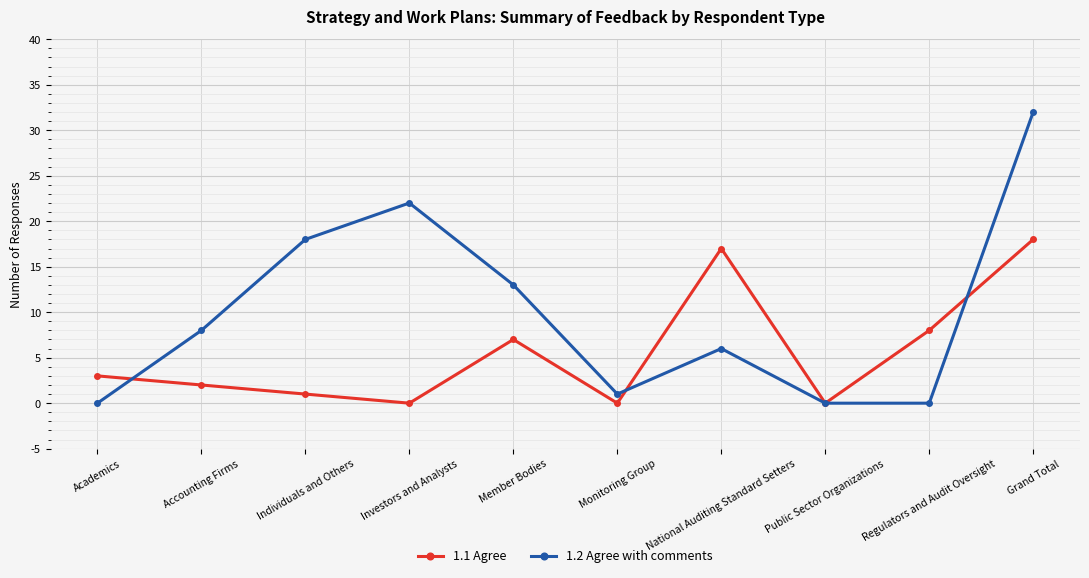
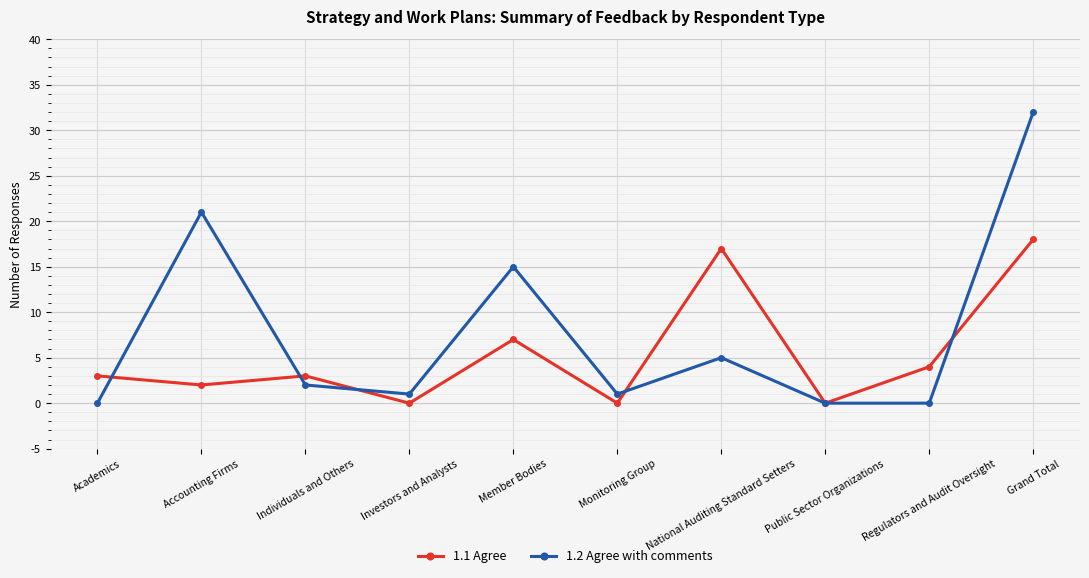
  {
    "1.1 Agree": {
      "Academics": 3,
      "Accounting Firms": 2,
-     "Individuals and Others": 1,
+     "Individuals and Others": 3,
      "Investors and Analysts": 0,
      "Member Bodies": 7,
      "Monitoring Group": 0,
      "National Auditing Standard Setters": 17,
-     "Regulators and Audit Oversight": 8,
+     "Regulators and Audit Oversight": 4,
      "Grand Total": 18
    },
    "1.2 Agree with comments": {
      "Academics": 0,
-     "Accounting Firms": 8,
-     "Individuals and Others": 18,
-     "Investors and Analysts": 22,
-     "Member Bodies": 13,
+     "Accounting Firms": 21,
+     "Individuals and Others": 2,
+     "Investors and Analysts": 1,
+     "Member Bodies": 15,
      "Monitoring Group": 1,
-     "National Auditing Standard Setters": 6,
+     "National Auditing Standard Setters": 5,
      "Regulators and Audit Oversight": 0,
      "Grand Total": 32
    }
  }
